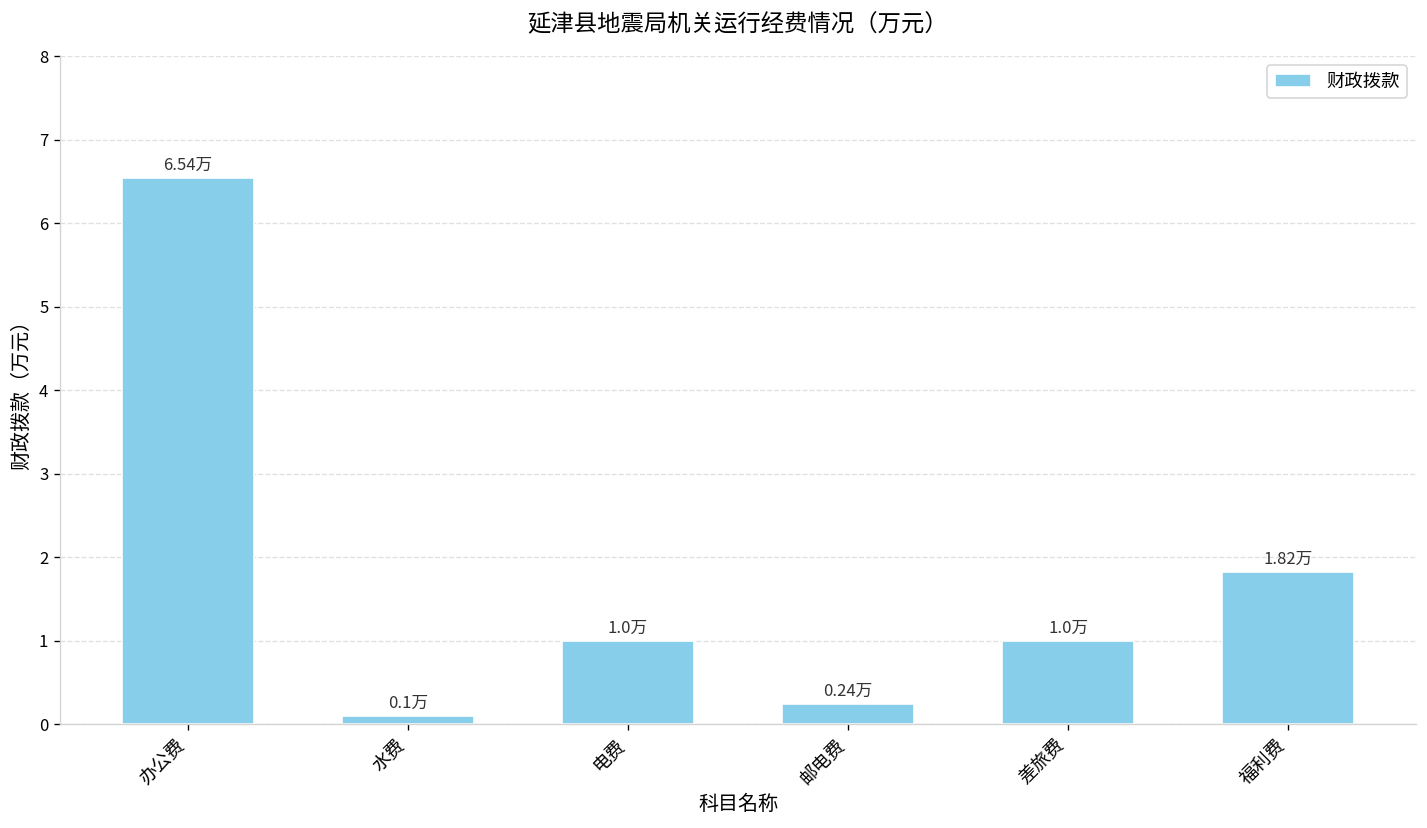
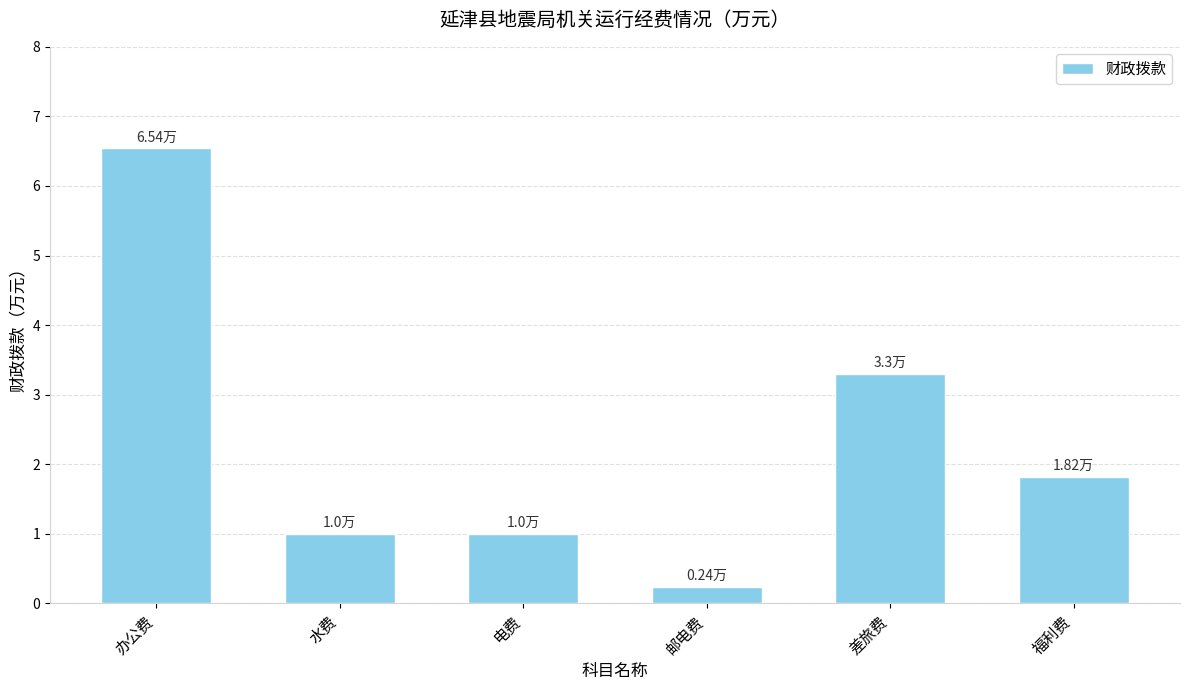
  {
    "办公费": "6.54万",
-   "水费": "0.1万",
+   "水费": "1.0万",
    "电费": "1.0万",
    "邮电费": "0.24万",
-   "差旅费": "1.0万",
+   "差旅费": "3.3万",
    "福利费": "1.82万"
  }
